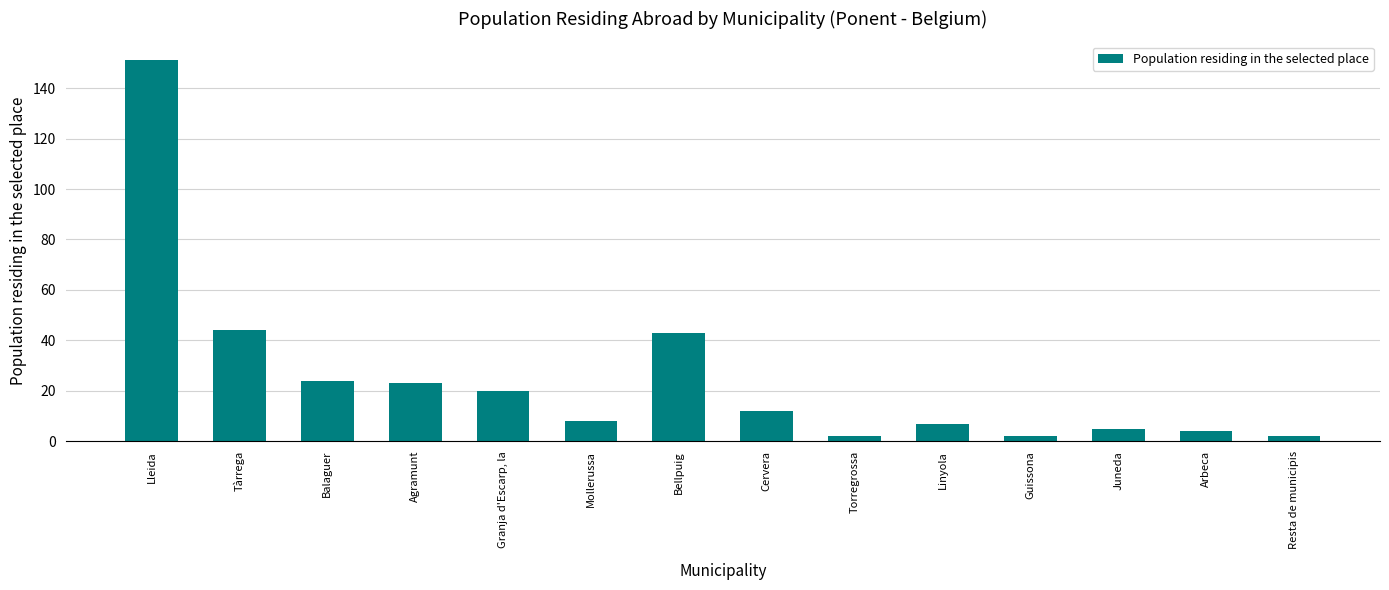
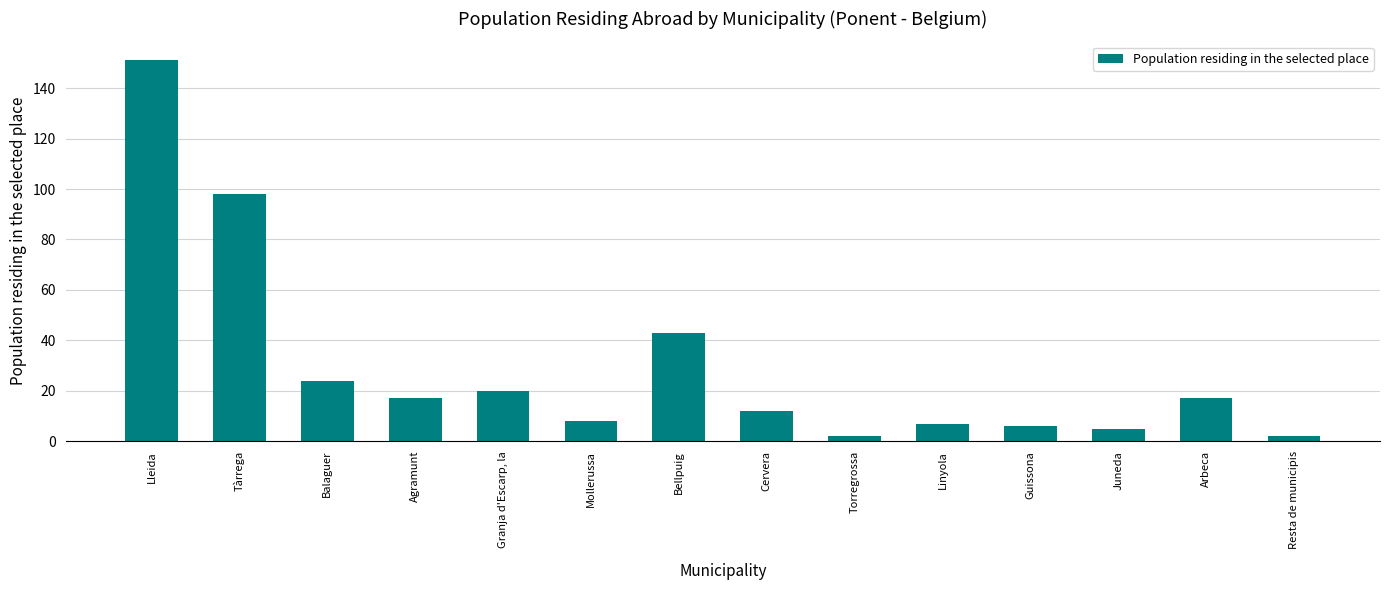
  {
    "Lleida": 151,
-   "Tàrrega": 44,
+   "Tàrrega": 98,
    "Balaguer": 24,
-   "Agramunt": 23,
+   "Agramunt": 17,
    "Granja d'Escarp, la": 20,
    "Mollerussa": 8,
    "Bellpuig": 43,
    "Cervera": 12,
    "Torregrossa": 2,
    "Linyola": 7,
-   "Guissona": 2,
+   "Guissona": 6,
    "Juneda": 5,
-   "Arbeca": 4,
+   "Arbeca": 17,
    "Resta de municipis": 2
  }
